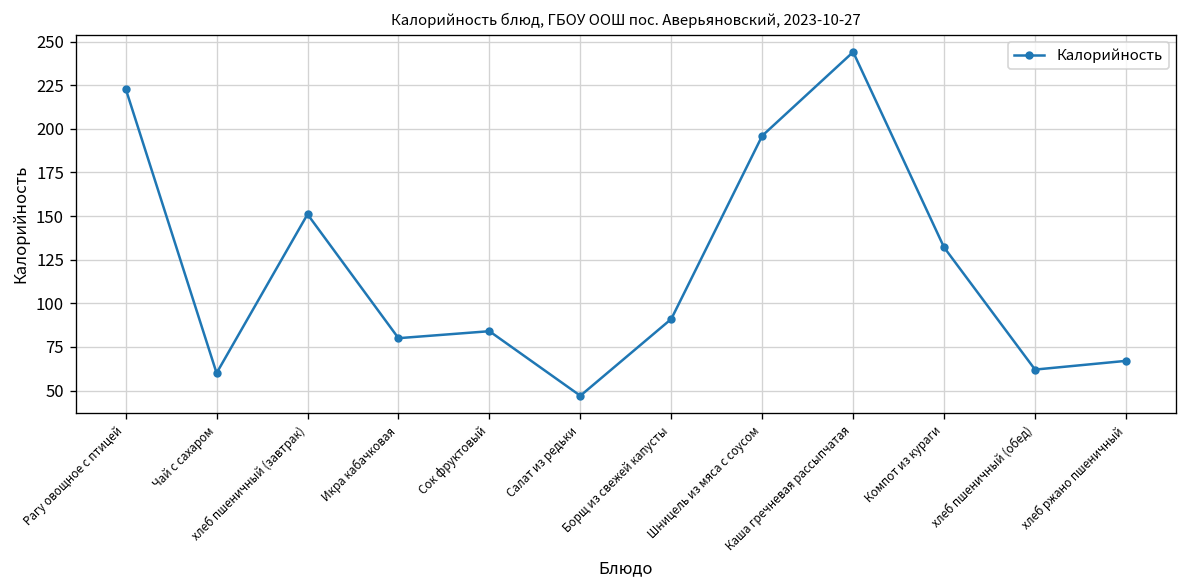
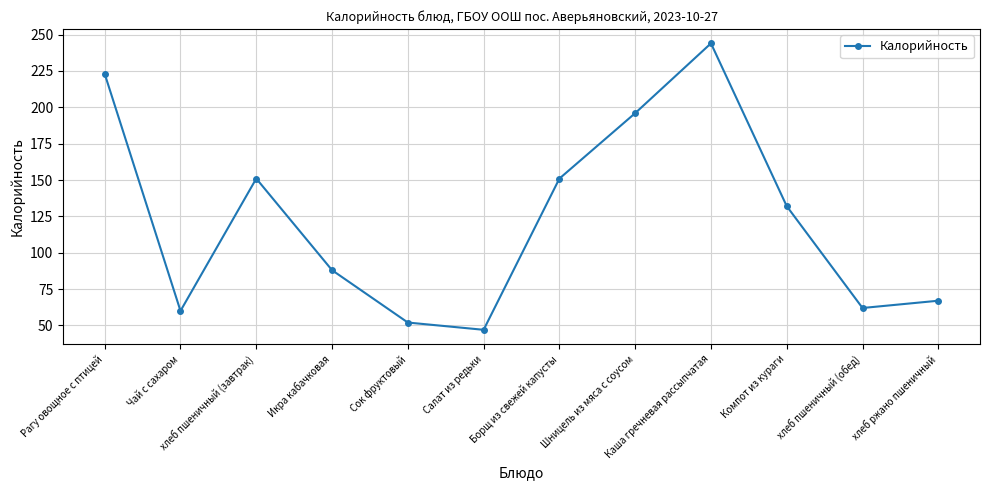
  {
    "Рагу овощное с птицей": 223,
    "Чай с сахаром": 60,
    "хлеб пшеничный (завтрак)": 151,
-   "Икра кабачковая": 80,
-   "Сок фруктовый": 84,
+   "Икра кабачковая": 88,
+   "Сок фруктовый": 52,
    "Салат из редьки": 47,
-   "Борщ из свежей капусты": 91,
+   "Борщ из свежей капусты": 151,
    "Шницель из мяса с соусом": 196,
    "Каша гречневая рассыпчатая": 244,
    "Компот из кураги": 132,
    "хлеб пшеничный (обед)": 62,
    "хлеб ржано пшеничный": 67
  }
